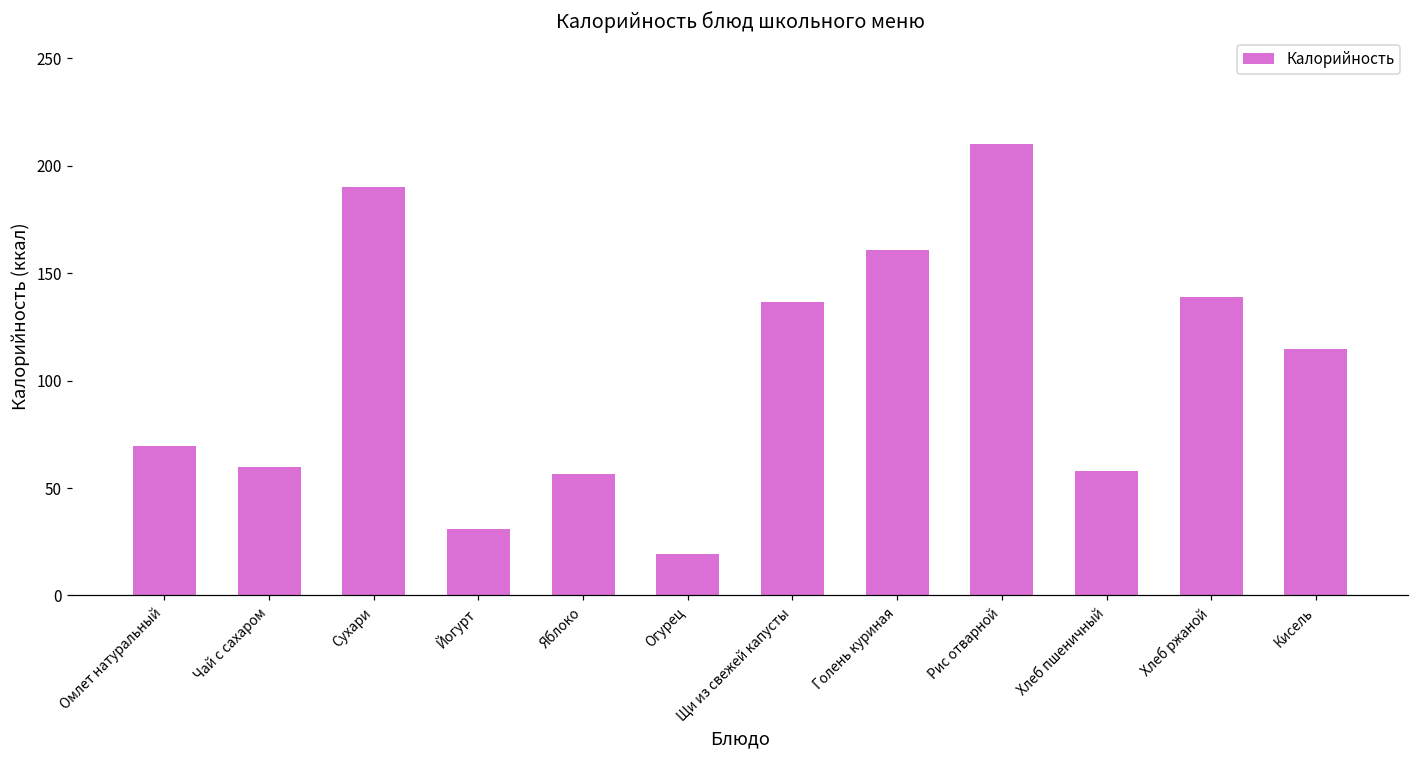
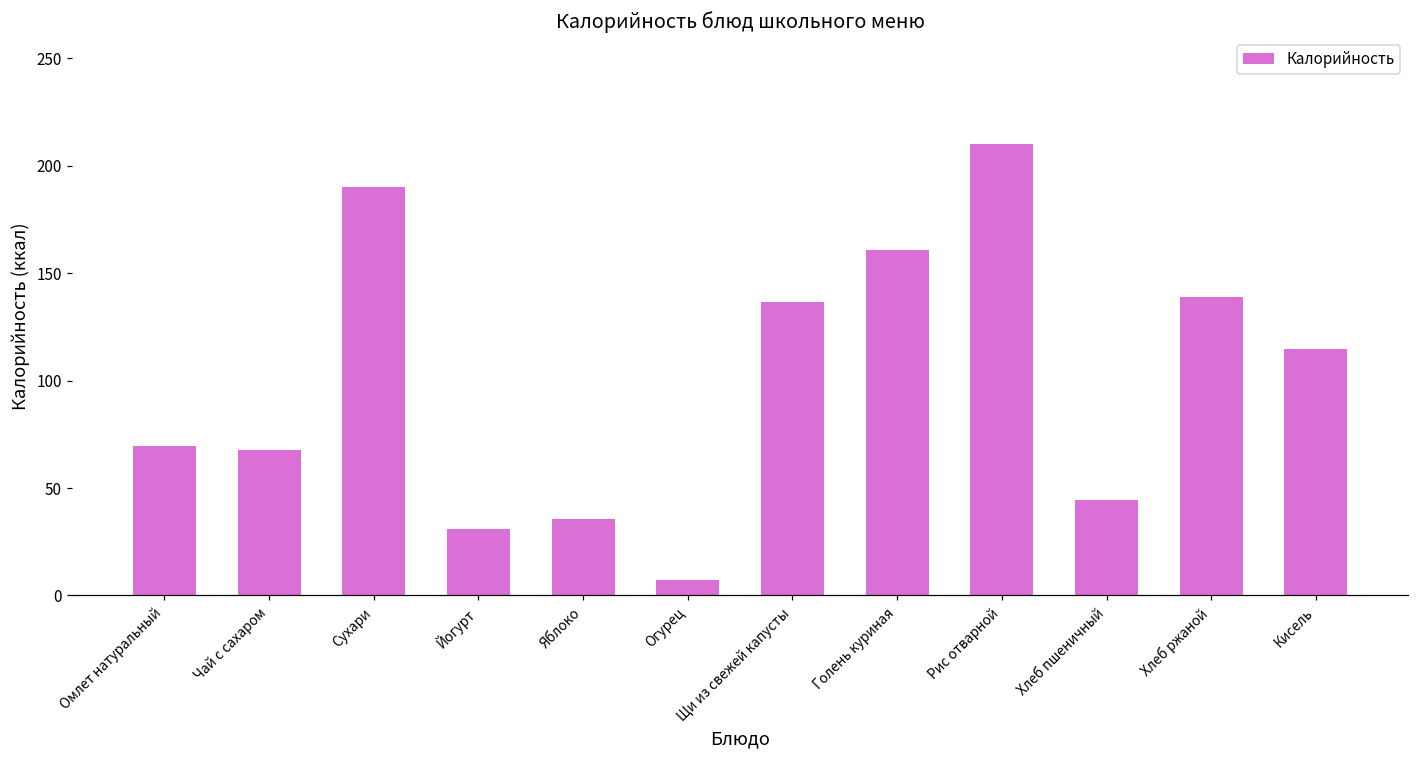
  {
    "Омлет натуральный": 69,
-   "Чай с сахаром": 60,
+   "Чай с сахаром": 68,
    "Сухари": 190,
    "Йогурт": 31,
-   "Яблоко": 56,
-   "Огурец": 19,
+   "Яблоко": 35,
+   "Огурец": 7,
    "Щи из свежей капусты": 136,
    "Голень куриная": 161,
    "Рис отварной": 210,
-   "Хлеб пшеничный": 58,
+   "Хлеб пшеничный": 45,
    "Хлеб ржаной": 139,
    "Кисель": 115
  }
